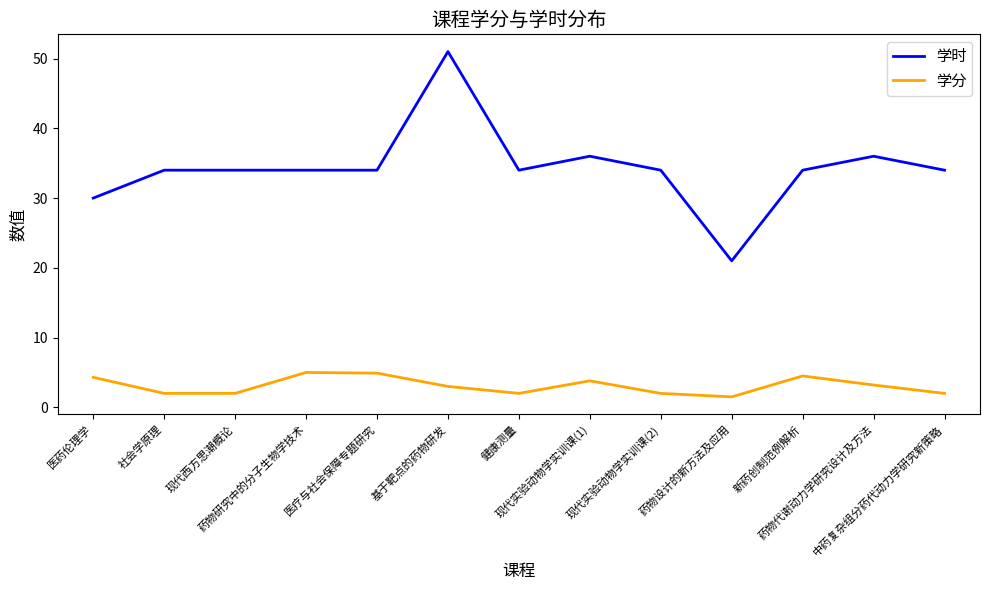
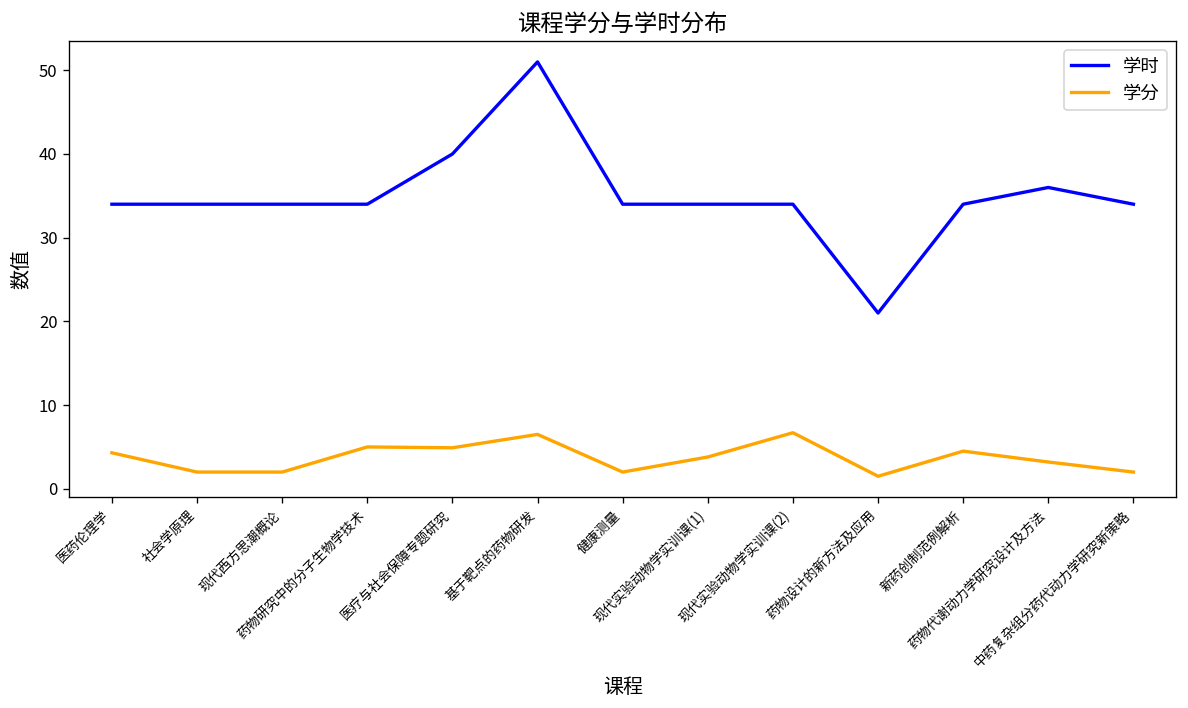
  {
    "学时": {
-     "医药伦理学": 30,
+     "医药伦理学": 34,
      "社会学原理": 34,
      "现代西方思潮概论": 34,
      "药物研究中的分子生物学技术": 34,
-     "医疗与社会保障专题研究": 34,
+     "医疗与社会保障专题研究": 40,
      "基于靶点的药物研发": 51,
      "健康测量": 34,
-     "现代实验动物学实训课(1)": 36,
+     "现代实验动物学实训课(1)": 34,
      "现代实验动物学实训课(2)": 34,
      "药物设计的新方法及应用": 21,
      "新药创制范例解析": 34,
      "药物代谢动力学研究设计及方法": 36,
      "中药复杂组分药代动力学研究新策略": 34
    },
    "学分": {
      "医药伦理学": 4,
      "社会学原理": 2,
      "现代西方思潮概论": 2,
      "药物研究中的分子生物学技术": 5,
      "医疗与社会保障专题研究": 5,
-     "基于靶点的药物研发": 3,
+     "基于靶点的药物研发": 7,
      "健康测量": 2,
      "现代实验动物学实训课(1)": 4,
-     "现代实验动物学实训课(2)": 2,
+     "现代实验动物学实训课(2)": 7,
      "药物设计的新方法及应用": 2,
      "新药创制范例解析": 5,
      "药物代谢动力学研究设计及方法": 3,
      "中药复杂组分药代动力学研究新策略": 2
    }
  }
